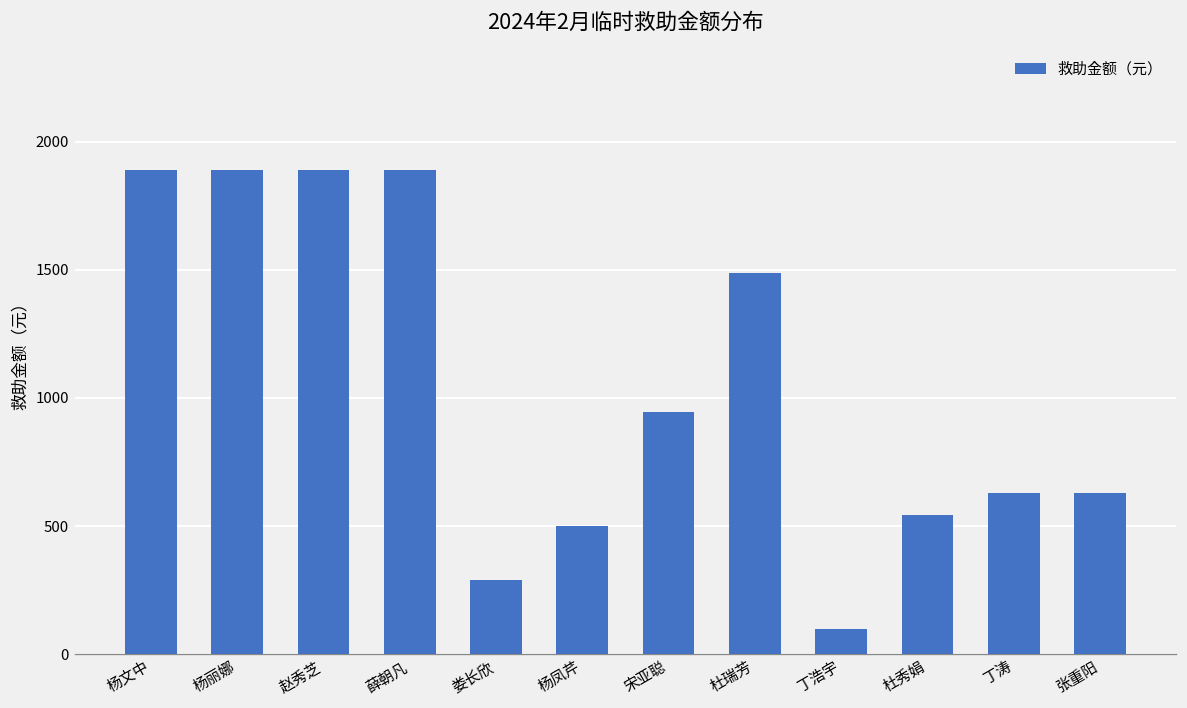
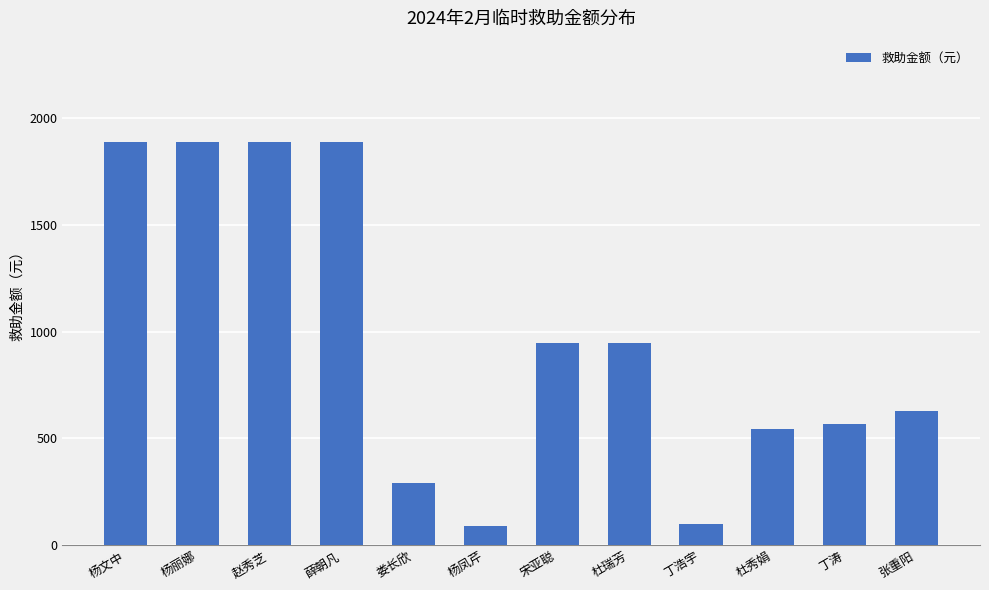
  {
    "杨文中": 1890,
    "杨丽娜": 1890,
    "赵秀芝": 1890,
    "薛朝凡": 1890,
    "娄长欣": 290,
-   "杨凤芹": 500,
+   "杨凤芹": 90,
    "宋亚聪": 950,
-   "杜瑞芳": 1490,
+   "杜瑞芳": 950,
    "丁浩宇": 100,
    "杜秀娟": 540,
-   "丁涛": 630,
+   "丁涛": 570,
    "张重阳": 630
  }
